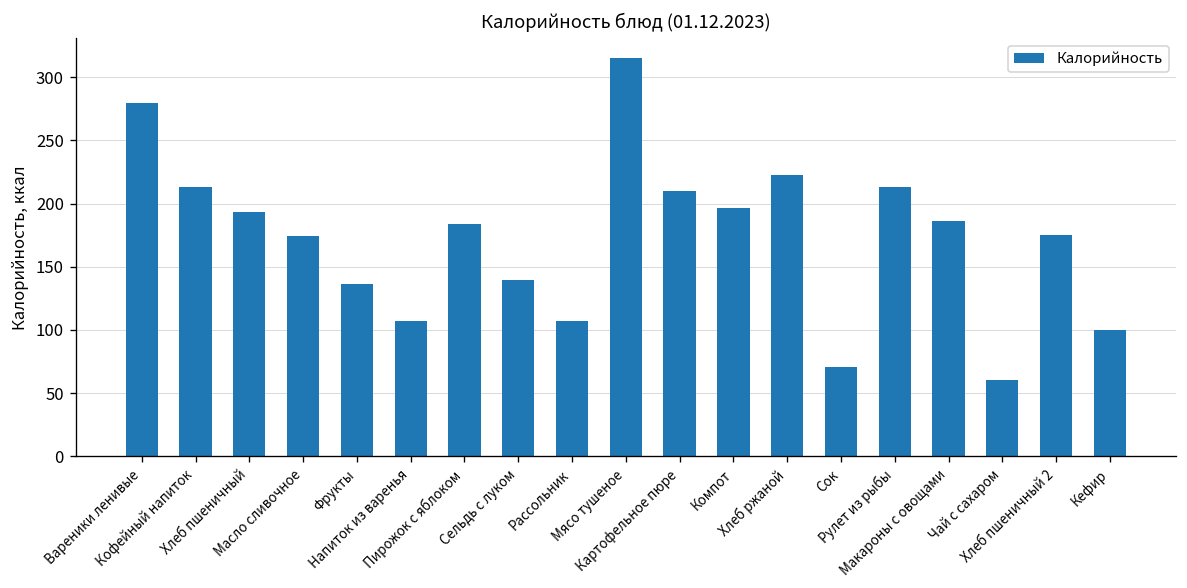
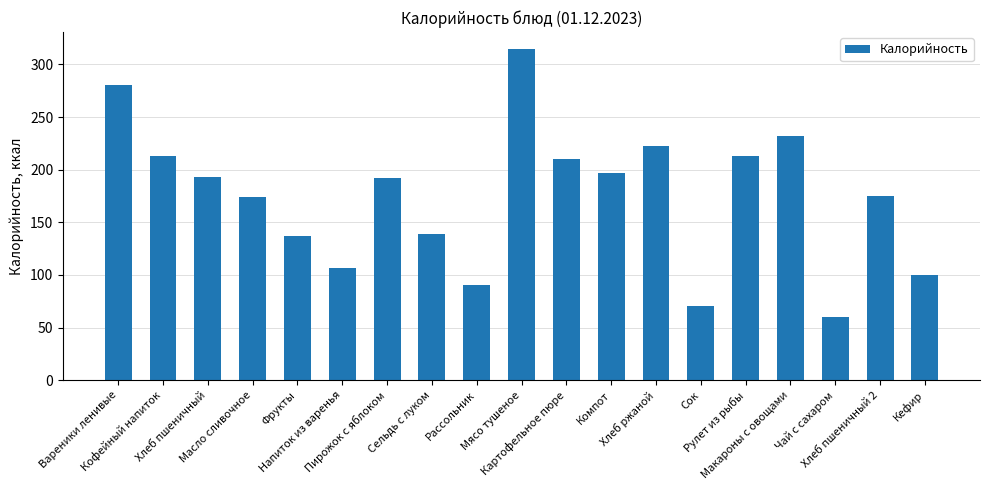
  {
    "Вареники ленивые": 280,
    "Кофейный напиток": 213,
    "Хлеб пшеничный": 193,
    "Масло сливочное": 174,
    "Фрукты": 137,
    "Напиток из варенья": 107,
-   "Пирожок с яблоком": 184,
+   "Пирожок с яблоком": 192,
    "Сельдь с луком": 139,
-   "Рассольник": 107,
+   "Рассольник": 90,
    "Мясо тушеное": 315,
    "Картофельное пюре": 210,
    "Компот": 196,
    "Хлеб ржаной": 223,
    "Сок": 71,
    "Рулет из рыбы": 213,
-   "Макароны с овощами": 186,
+   "Макароны с овощами": 232,
    "Чай с сахаром": 60,
    "Хлеб пшеничный 2": 175,
    "Кефир": 100
  }
